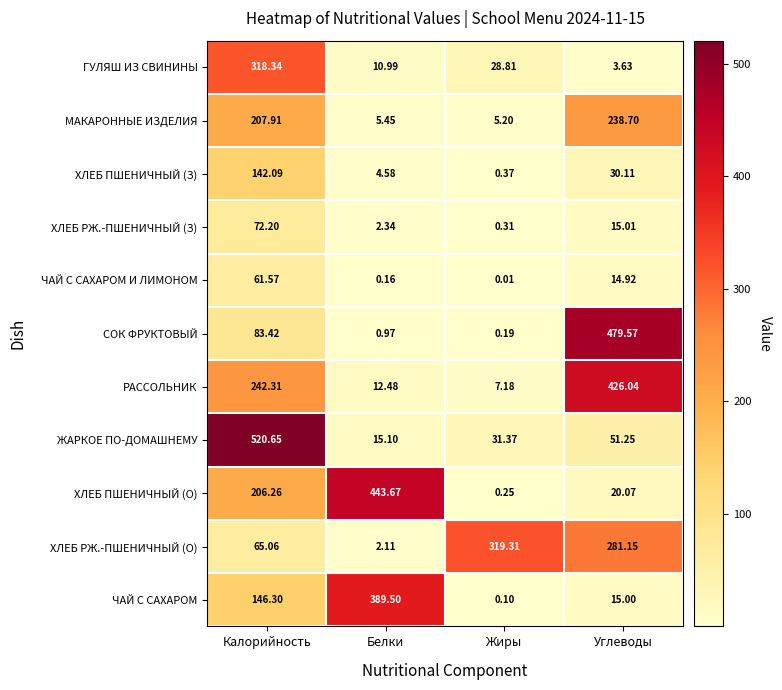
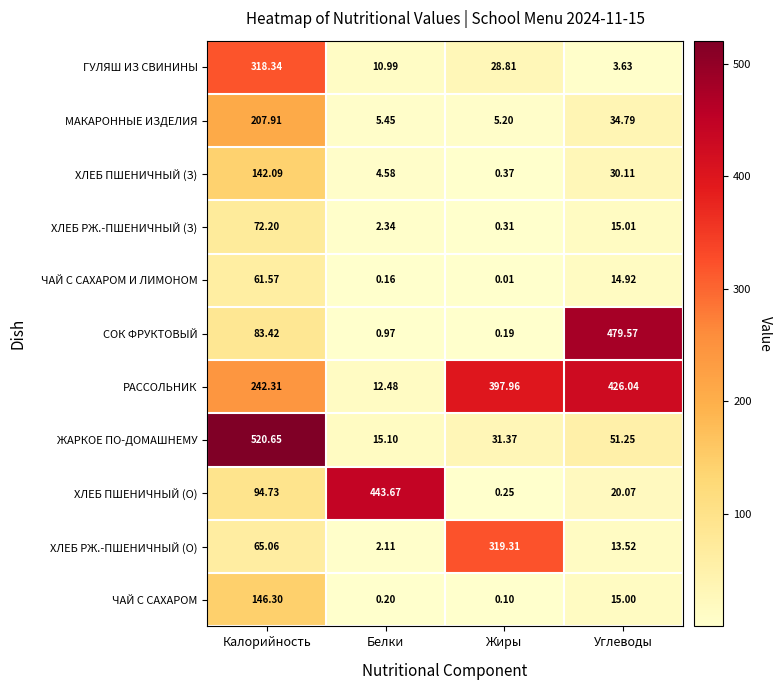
  {
    "ГУЛЯШ ИЗ СВИНИНЫ": {
      "Калорийность": 318.34,
      "Белки": 10.99,
      "Жиры": 28.81,
      "Углеводы": 3.63
    },
    "МАКАРОННЫЕ ИЗДЕЛИЯ": {
      "Калорийность": 207.91,
      "Белки": 5.45,
      "Жиры": 5.20,
-     "Углеводы": 238.70
+     "Углеводы": 34.79
    },
    "ХЛЕБ ПШЕНИЧНЫЙ (З)": {
      "Калорийность": 142.09,
      "Белки": 4.58,
      "Жиры": 0.37,
      "Углеводы": 30.11
    },
    "ХЛЕБ РЖ.-ПШЕНИЧНЫЙ (З)": {
      "Калорийность": 72.20,
      "Белки": 2.34,
      "Жиры": 0.31,
      "Углеводы": 15.01
    },
    "ЧАЙ С САХАРОМ И ЛИМОНОМ": {
      "Калорийность": 61.57,
      "Белки": 0.16,
      "Жиры": 0.01,
      "Углеводы": 14.92
    },
    "СОК ФРУКТОВЫЙ": {
      "Калорийность": 83.42,
      "Белки": 0.97,
      "Жиры": 0.19,
      "Углеводы": 479.57
    },
    "РАССОЛЬНИК": {
      "Калорийность": 242.31,
      "Белки": 12.48,
-     "Жиры": 7.18,
+     "Жиры": 397.96,
      "Углеводы": 426.04
    },
    "ЖАРКОЕ ПО-ДОМАШНЕМУ": {
      "Калорийность": 520.65,
      "Белки": 15.10,
      "Жиры": 31.37,
      "Углеводы": 51.25
    },
    "ХЛЕБ ПШЕНИЧНЫЙ (О)": {
-     "Калорийность": 206.26,
+     "Калорийность": 94.73,
      "Белки": 443.67,
      "Жиры": 0.25,
      "Углеводы": 20.07
    },
    "ХЛЕБ РЖ.-ПШЕНИЧНЫЙ (О)": {
      "Калорийность": 65.06,
      "Белки": 2.11,
      "Жиры": 319.31,
-     "Углеводы": 281.15
+     "Углеводы": 13.52
    },
    "ЧАЙ С САХАРОМ": {
      "Калорийность": 146.30,
-     "Белки": 389.50,
+     "Белки": 0.20,
      "Жиры": 0.10,
      "Углеводы": 15.00
    }
  }
